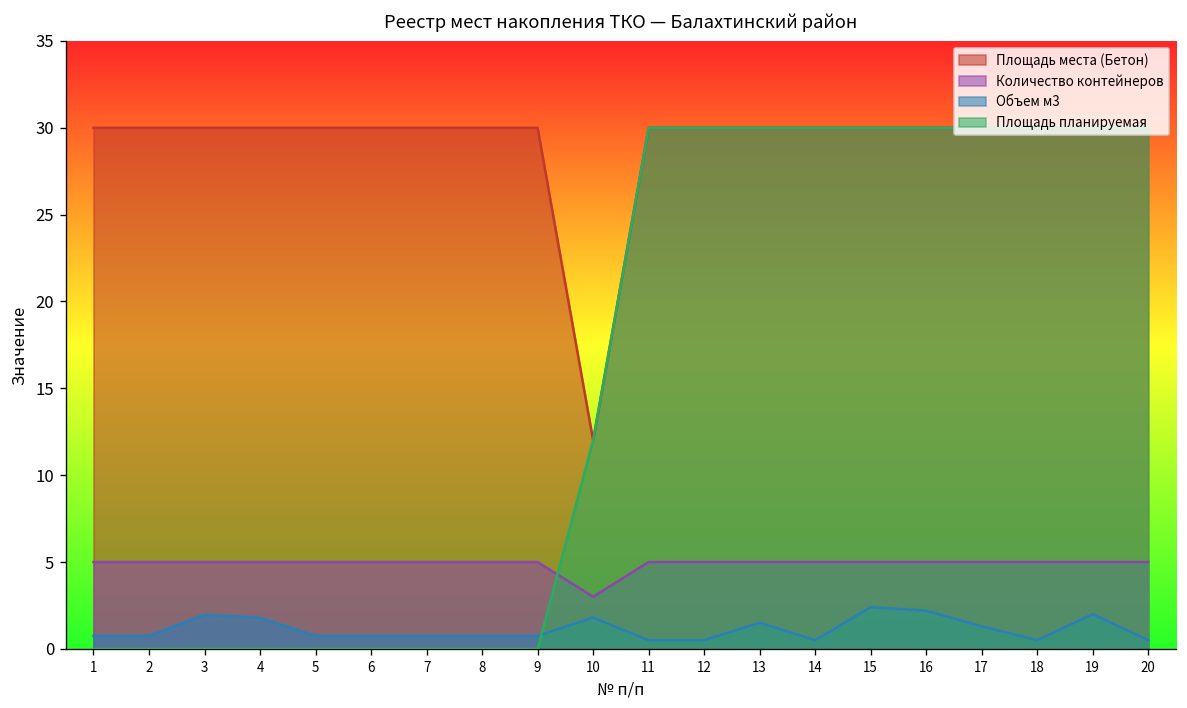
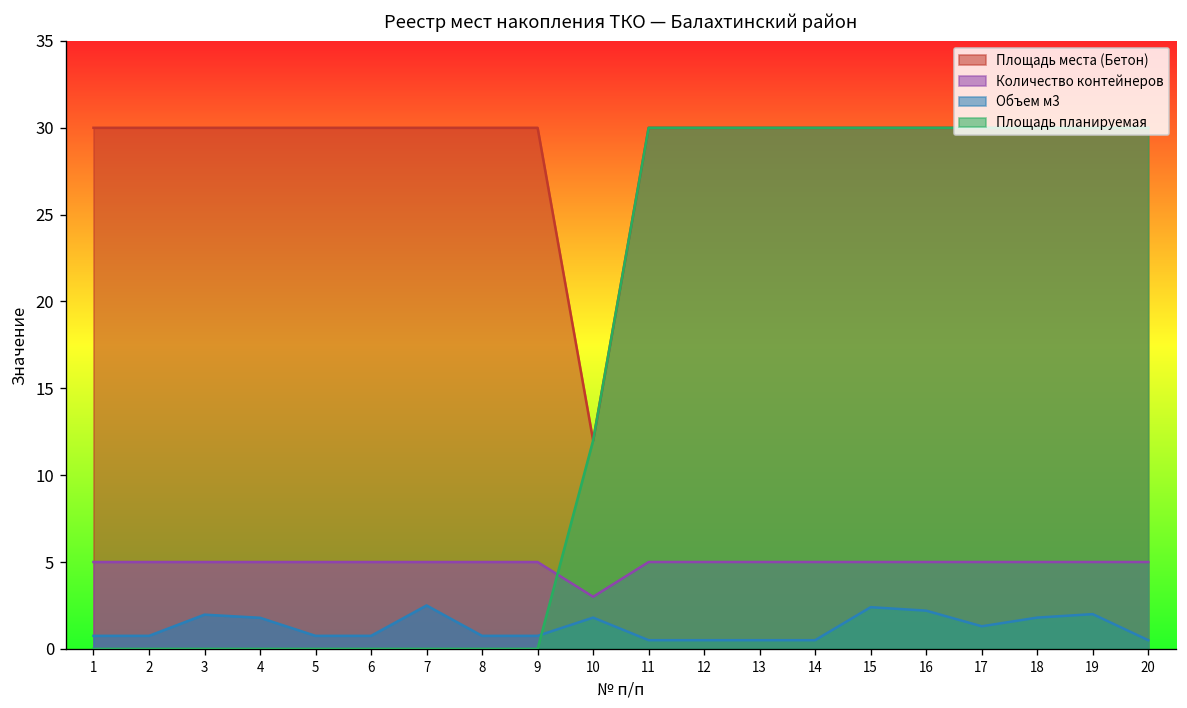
  {
    "Площадь места (Бетон)": {
      "1": 30.0,
      "2": 30.0,
      "3": 30.0,
      "4": 30.0,
      "5": 30.0,
      "6": 30.0,
      "7": 30.0,
      "8": 30.0,
      "9": 30.0
    },
    "Количество контейнеров": {
      "1": 5.0,
      "2": 5.0,
      "3": 5.0,
      "4": 5.0,
      "5": 5.0,
      "6": 5.0,
      "7": 5.0,
      "8": 5.0,
      "9": 5.0,
      "10": 3.0,
      "11": 5.0,
      "12": 5.0,
      "13": 5.0,
      "14": 5.0,
      "15": 5.0,
      "16": 5.0,
      "17": 5.0,
      "18": 5.0,
      "19": 5.0,
      "20": 5.0
    },
    "Объем м3": {
      "1": 0.8,
      "2": 0.8,
      "3": 2.0,
      "4": 1.8,
      "5": 0.8,
      "6": 0.8,
-     "7": 0.8,
+     "7": 2.5,
      "8": 0.8,
      "9": 0.8,
      "10": 1.8,
      "11": 0.5,
      "12": 0.5,
-     "13": 1.5,
+     "13": 0.5,
      "14": 0.5,
      "15": 2.4,
      "16": 2.2,
      "17": 1.3,
-     "18": 0.5,
+     "18": 1.8,
      "19": 2.0,
      "20": 0.5
    },
    "Площадь планируемая": {
      "1": 0.0,
      "2": 0.0,
      "3": 0.0,
      "4": 0.0,
      "5": 0.0,
      "6": 0.0,
      "7": 0.0,
      "8": 0.0,
      "9": 0.0
    }
  }
